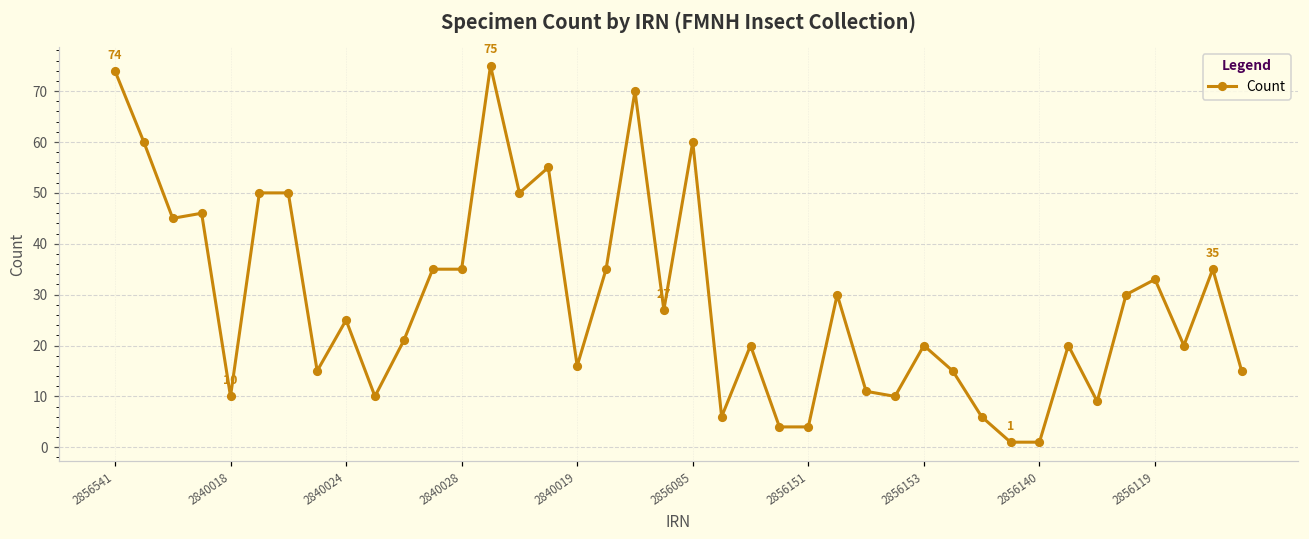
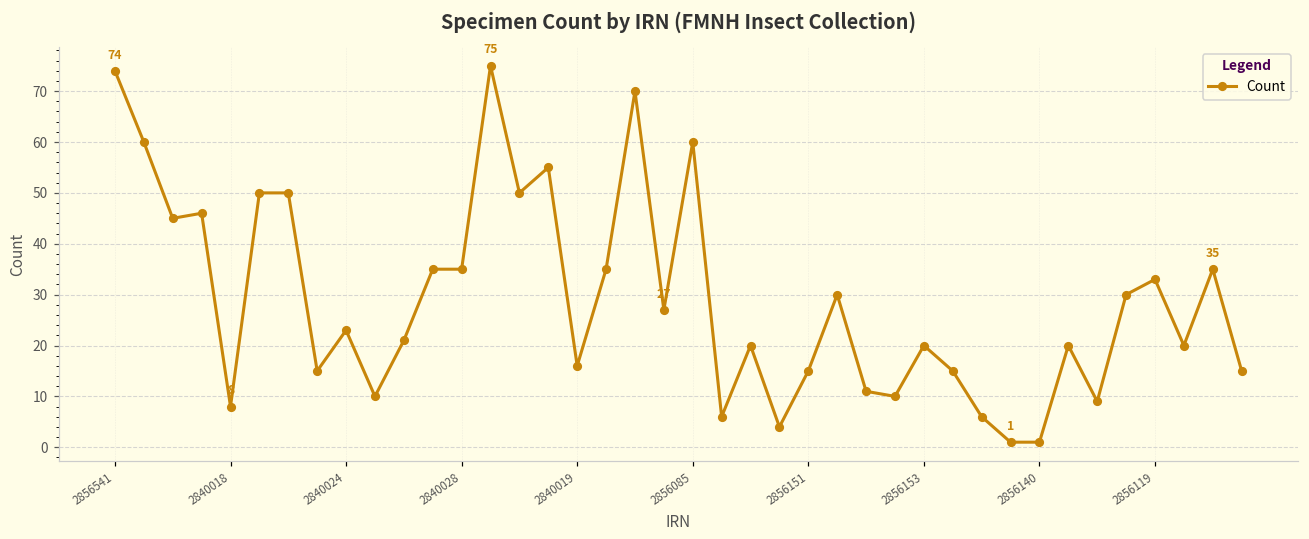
  {
-   "2840018": 10,
-   "2840024": 25,
+   "2840018": 8,
+   "2840024": 23,
    "2840028": 35,
    "2840019": 16,
    "2856085": 60,
-   "2856151": 4,
+   "2856151": 15,
    "2856153": 20,
    "2856119": 33
  }
